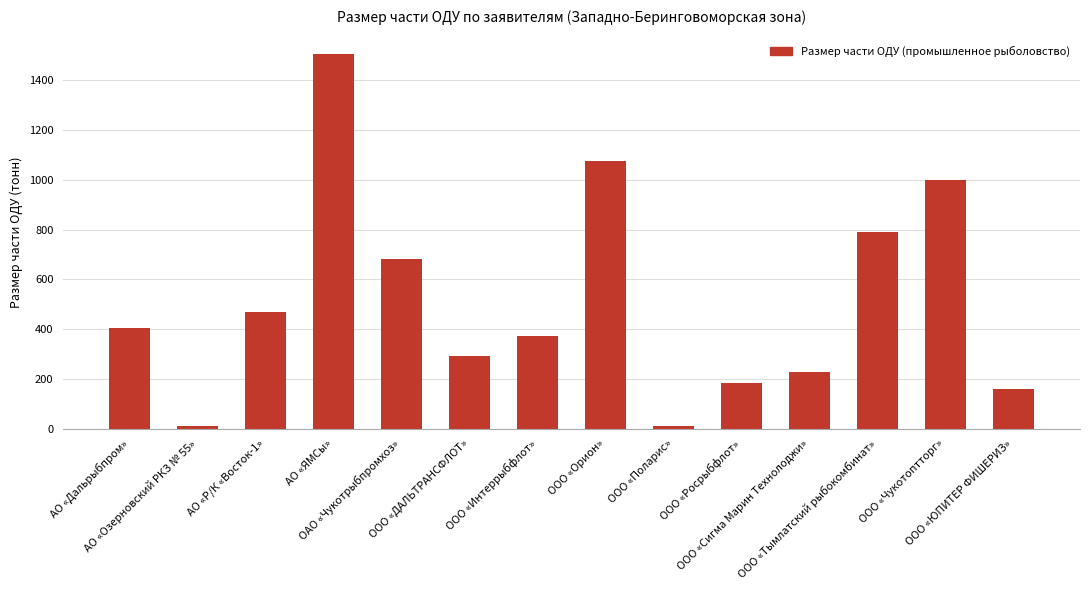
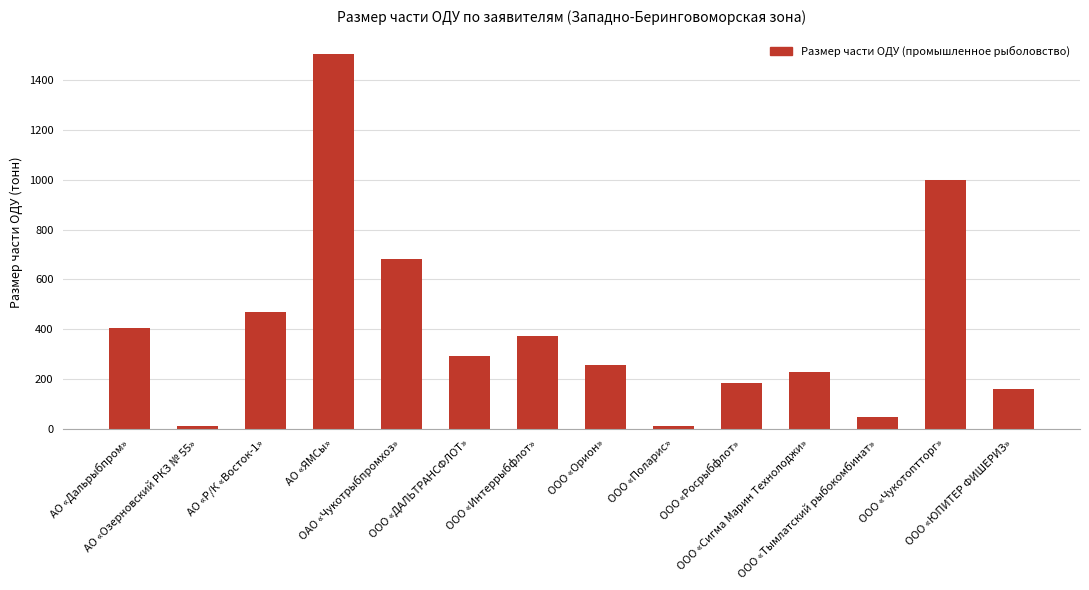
  {
    "АО «Дальрыбпром»": 400,
    "АО «Озерновский РКЗ № 55»": 10,
    "АО «Р/К «Восток-1»": 470,
    "АО «ЯМСы»": 1500,
    "ОАО «Чукотрыбпромхоз»": 680,
    "ООО «ДАЛЬТРАНСФЛОТ»": 290,
    "ООО «Интеррыбфлот»": 370,
-   "ООО «Орион»": 1080,
+   "ООО «Орион»": 260,
    "ООО «Росрыбфлот»": 190,
    "ООО «Сигма Марин Технолоджи»": 230,
-   "ООО «Тымлатский рыбокомбинат»": 790,
+   "ООО «Тымлатский рыбокомбинат»": 50,
    "ООО «Чукотоптторг»": 1000,
    "ООО «ЮПИТЕР ФИШЕРИЗ»": 160
  }
